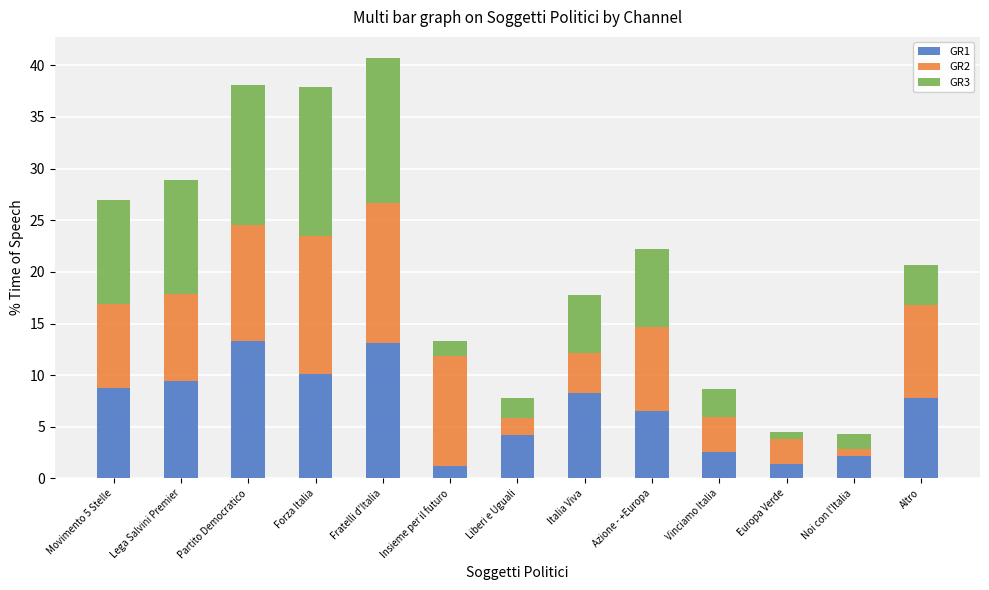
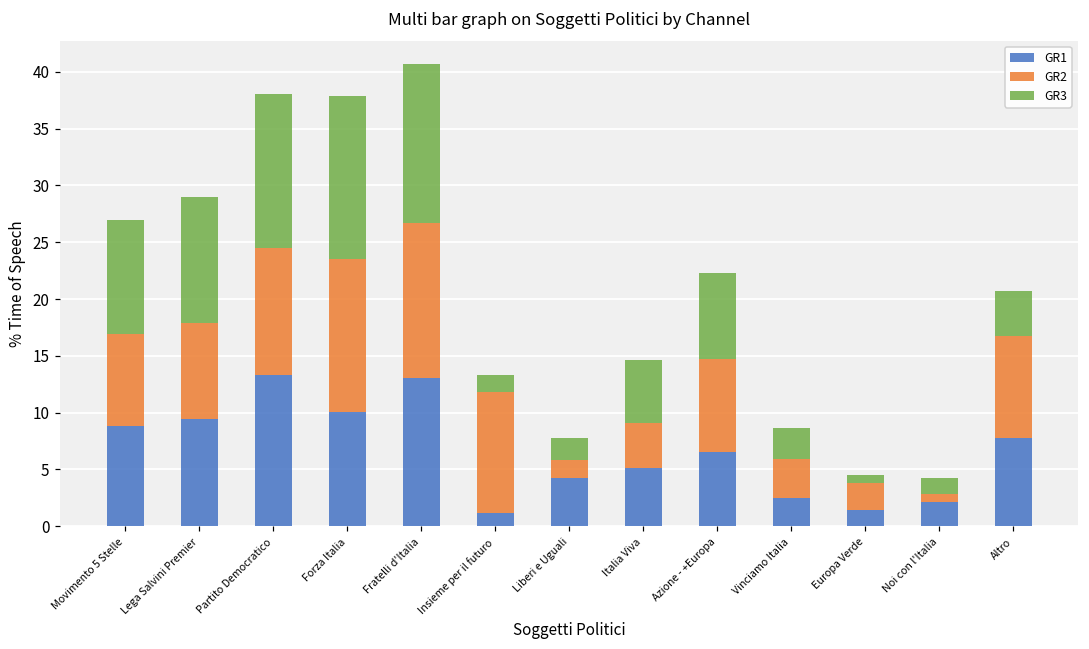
  {
    "GR1": {
      "Movimento 5 Stelle": 8.8,
      "Lega Salvini Premier": 9.4,
      "Partito Democratico": 13.3,
      "Forza Italia": 10.1,
      "Fratelli d'Italia": 13.1,
      "Insieme per il futuro": 1.2,
      "Liberi e Uguali": 4.2,
-     "Italia Viva": 8.2,
+     "Italia Viva": 5.1,
      "Azione - +Europa": 6.5,
      "Vinciamo Italia": 2.5,
      "Europa Verde": 1.4,
      "Noi con l'Italia": 2.2,
      "Altro": 7.7
    },
    "GR2": {
      "Movimento 5 Stelle": 8.1,
      "Lega Salvini Premier": 8.4,
      "Partito Democratico": 11.2,
      "Forza Italia": 13.4,
      "Fratelli d'Italia": 13.6,
      "Insieme per il futuro": 10.6,
      "Liberi e Uguali": 1.6,
      "Italia Viva": 4.0,
      "Azione - +Europa": 8.2,
      "Vinciamo Italia": 3.4,
      "Europa Verde": 2.4,
      "Noi con l'Italia": 0.6,
      "Altro": 9.0
    },
    "GR3": {
      "Movimento 5 Stelle": 10.1,
      "Lega Salvini Premier": 11.1,
      "Partito Democratico": 13.6,
      "Forza Italia": 14.4,
      "Fratelli d'Italia": 14.1,
      "Insieme per il futuro": 1.5,
      "Liberi e Uguali": 1.9,
      "Italia Viva": 5.5,
      "Azione - +Europa": 7.6,
      "Vinciamo Italia": 2.7,
      "Europa Verde": 0.7,
      "Noi con l'Italia": 1.4,
      "Altro": 3.9
    }
  }
